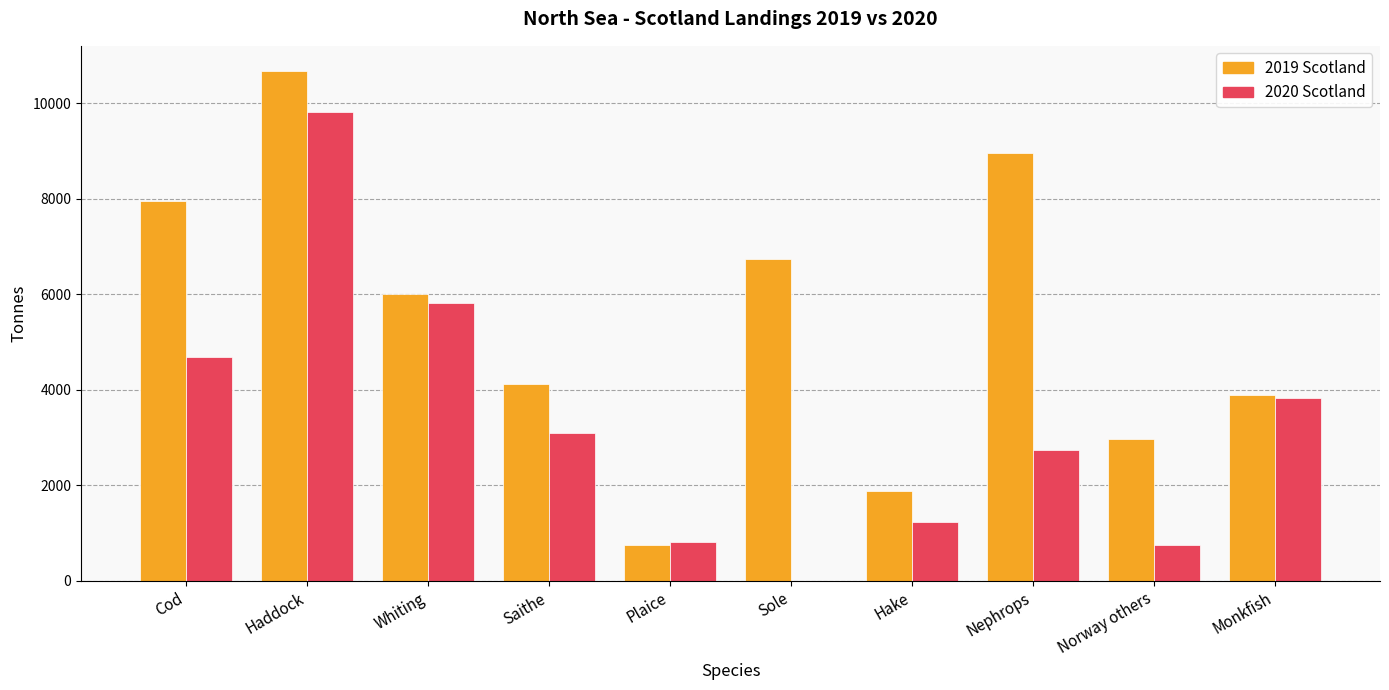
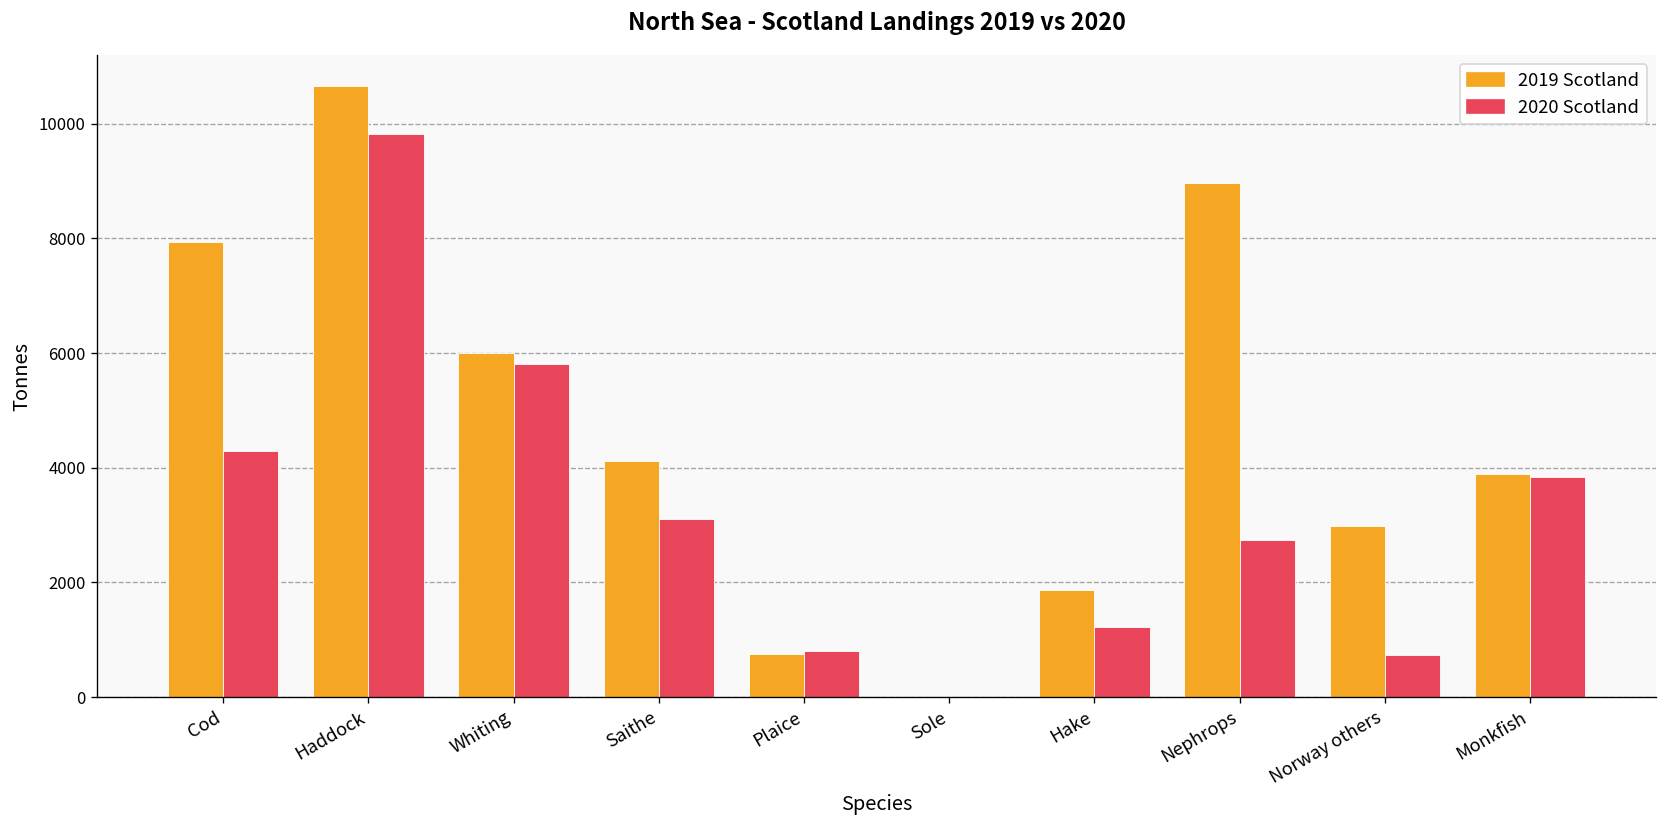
  {
    "2019 Scotland": {
      "Cod": 7900,
      "Haddock": 10700,
      "Whiting": 6000,
      "Saithe": 4100,
      "Plaice": 800,
-     "Sole": 6700,
+     "Sole": 0,
      "Hake": 1900,
      "Nephrops": 9000,
      "Norway others": 3000,
      "Monkfish": 3900
    },
    "2020 Scotland": {
-     "Cod": 4700,
+     "Cod": 4300,
      "Haddock": 9800,
      "Whiting": 5800,
      "Saithe": 3100,
      "Plaice": 800,
      "Hake": 1200,
      "Nephrops": 2700,
      "Norway others": 700,
      "Monkfish": 3800
    }
  }
